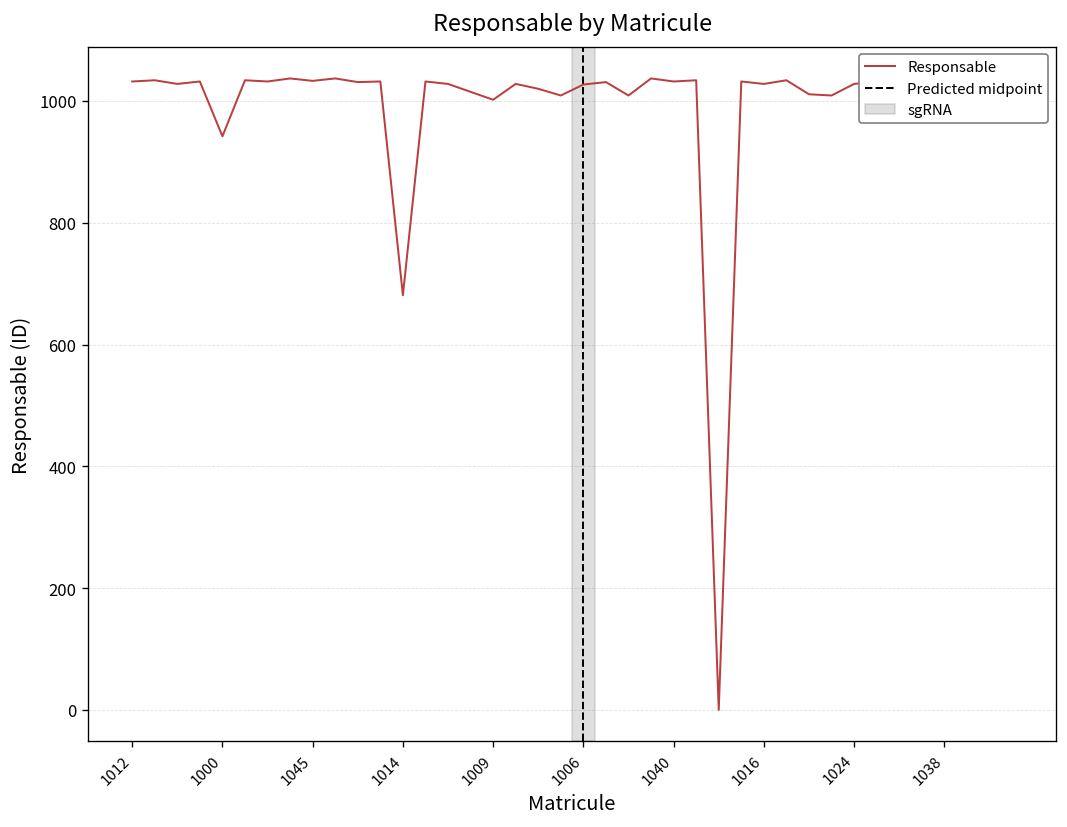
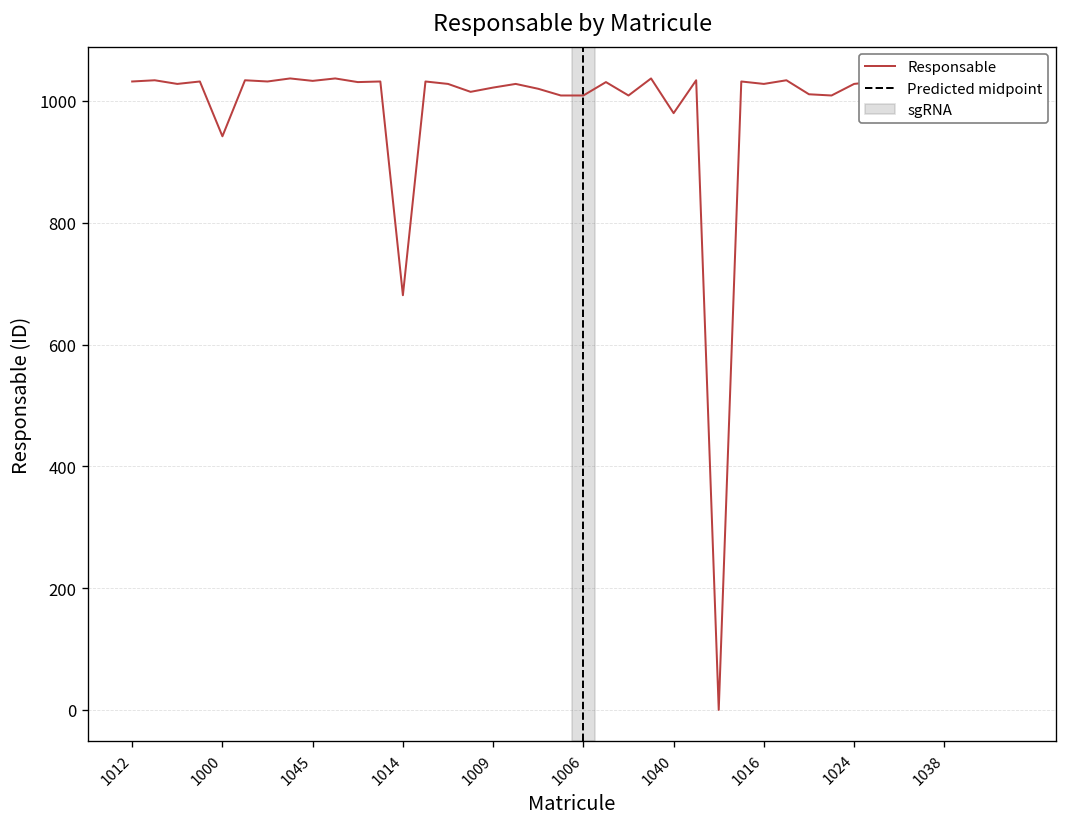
  {
    "1012": 1030,
    "1000": 940,
    "1045": 1030,
    "1014": 680,
-   "1009": 1000,
-   "1006": 1030,
-   "1040": 1030,
+   "1009": 1020,
+   "1006": 1010,
+   "1040": 980,
    "1016": 1030,
    "1024": 1030
  }
